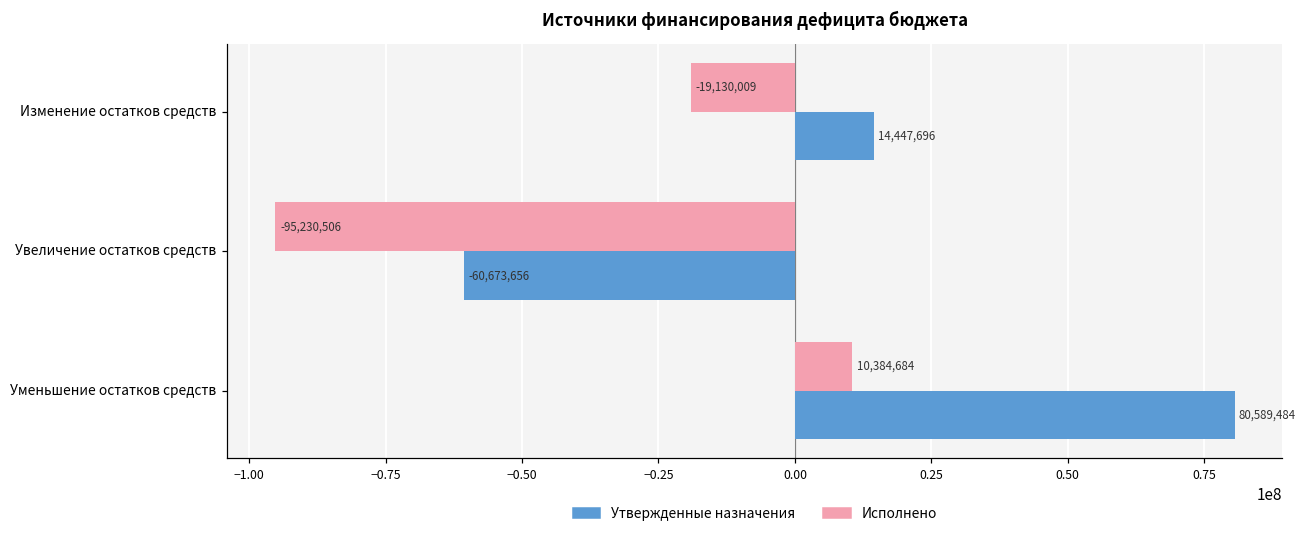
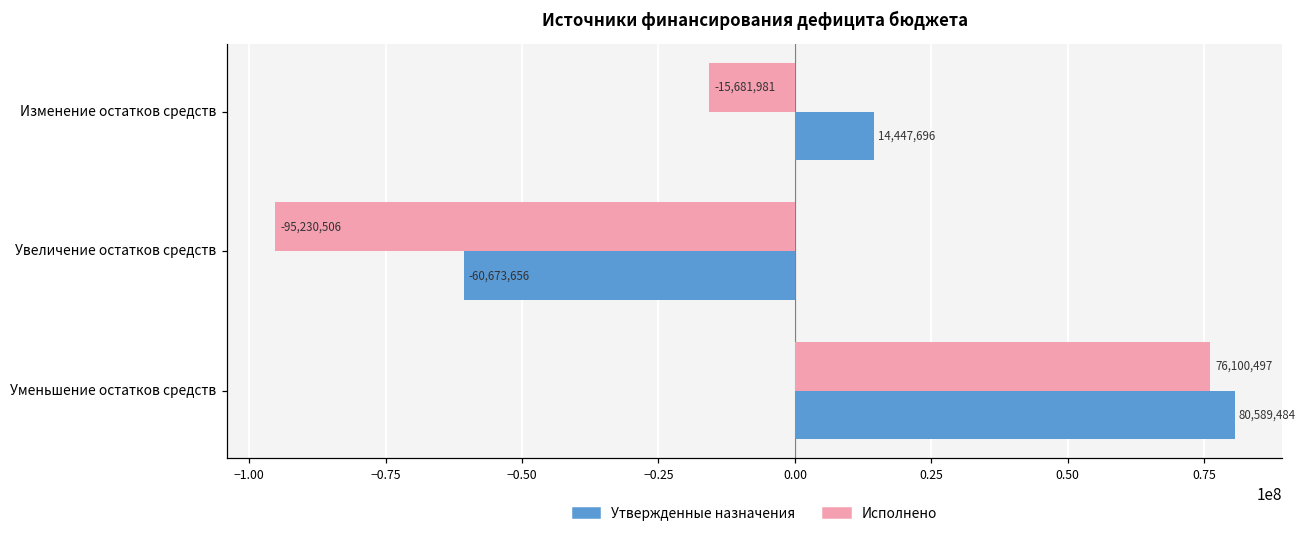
  {
    "Утвержденные назначения": {
      "Изменение остатков средств": "14,447,696",
      "Увеличение остатков средств": "-60,673,656",
      "Уменьшение остатков средств": "80,589,484"
    },
    "Исполнено": {
-     "Изменение остатков средств": "-19,130,009",
+     "Изменение остатков средств": "-15,681,981",
      "Увеличение остатков средств": "-95,230,506",
-     "Уменьшение остатков средств": "10,384,684"
+     "Уменьшение остатков средств": "76,100,497"
    }
  }
